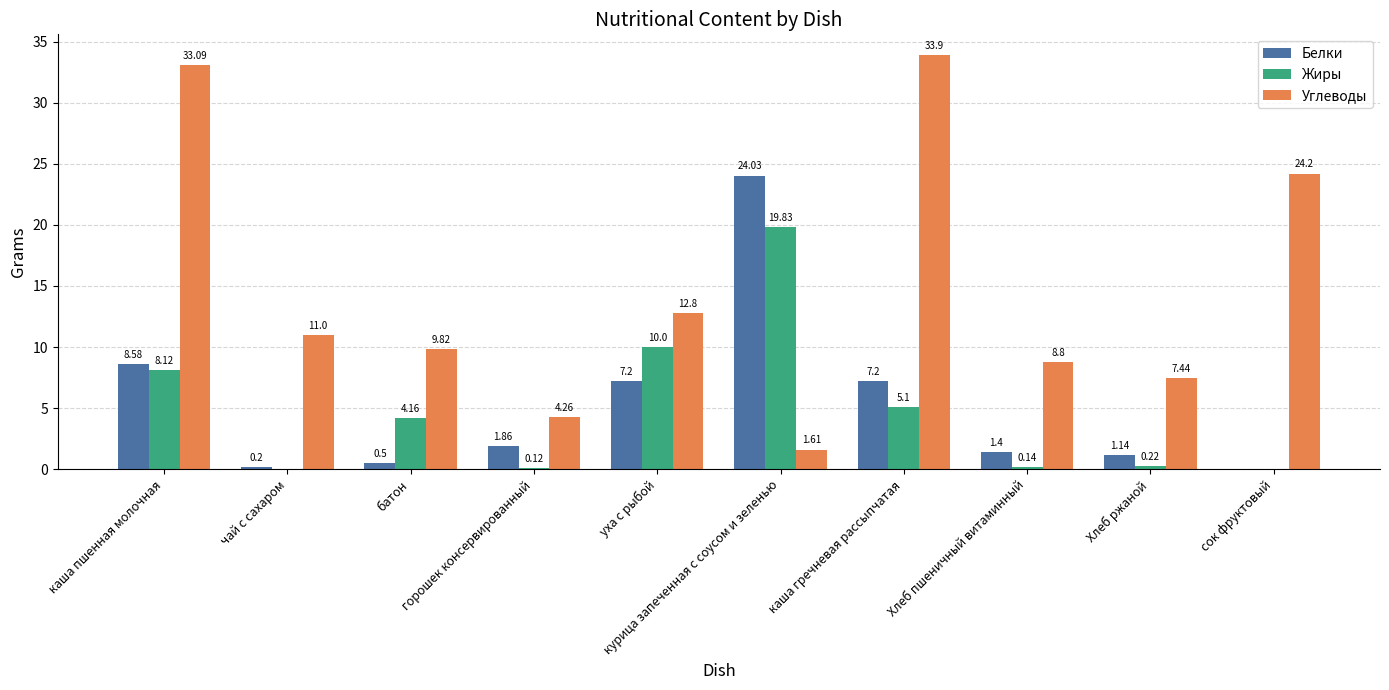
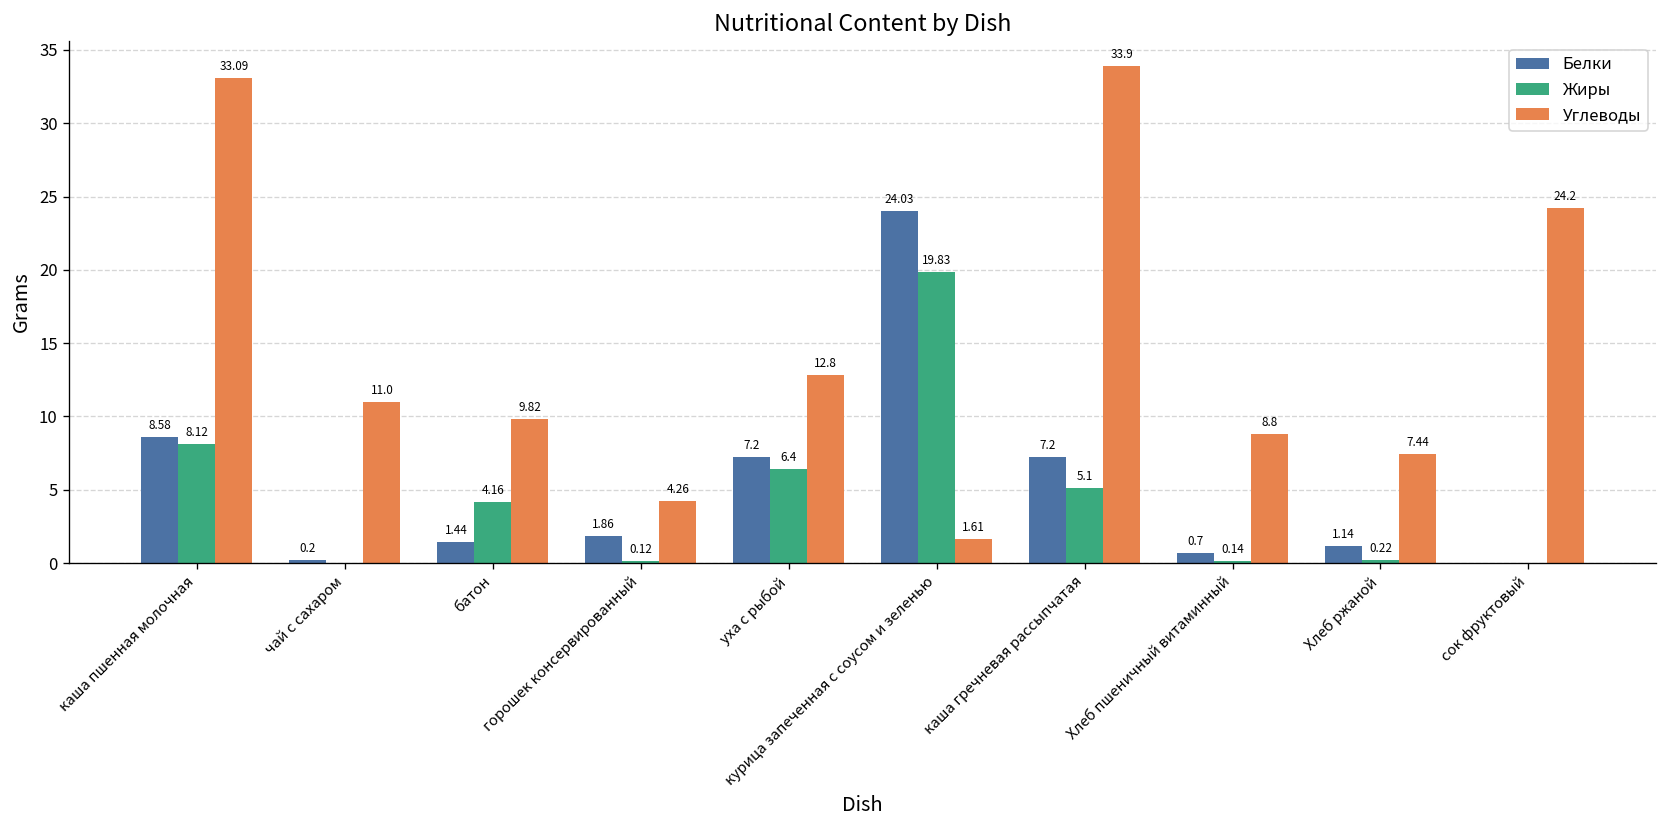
  {
    "Белки": {
      "каша пшенная молочная": 8.58,
      "чай с сахаром": 0.2,
-     "батон": 0.5,
+     "батон": 1.44,
      "горошек консервированный": 1.86,
      "уха с рыбой": 7.2,
      "курица запеченная с соусом и зеленью": 24.03,
      "каша гречневая рассыпчатая": 7.2,
-     "Хлеб пшеничный витаминный": 1.4,
+     "Хлеб пшеничный витаминный": 0.7,
      "Хлеб ржаной": 1.14
    },
    "Жиры": {
      "каша пшенная молочная": 8.12,
      "батон": 4.16,
      "горошек консервированный": 0.12,
-     "уха с рыбой": 10.0,
+     "уха с рыбой": 6.4,
      "курица запеченная с соусом и зеленью": 19.83,
      "каша гречневая рассыпчатая": 5.1,
      "Хлеб пшеничный витаминный": 0.14,
      "Хлеб ржаной": 0.22
    },
    "Углеводы": {
      "каша пшенная молочная": 33.09,
      "чай с сахаром": 11.0,
      "батон": 9.82,
      "горошек консервированный": 4.26,
      "уха с рыбой": 12.8,
      "курица запеченная с соусом и зеленью": 1.61,
      "каша гречневая рассыпчатая": 33.9,
      "Хлеб пшеничный витаминный": 8.8,
      "Хлеб ржаной": 7.44,
      "сок фруктовый": 24.2
    }
  }
